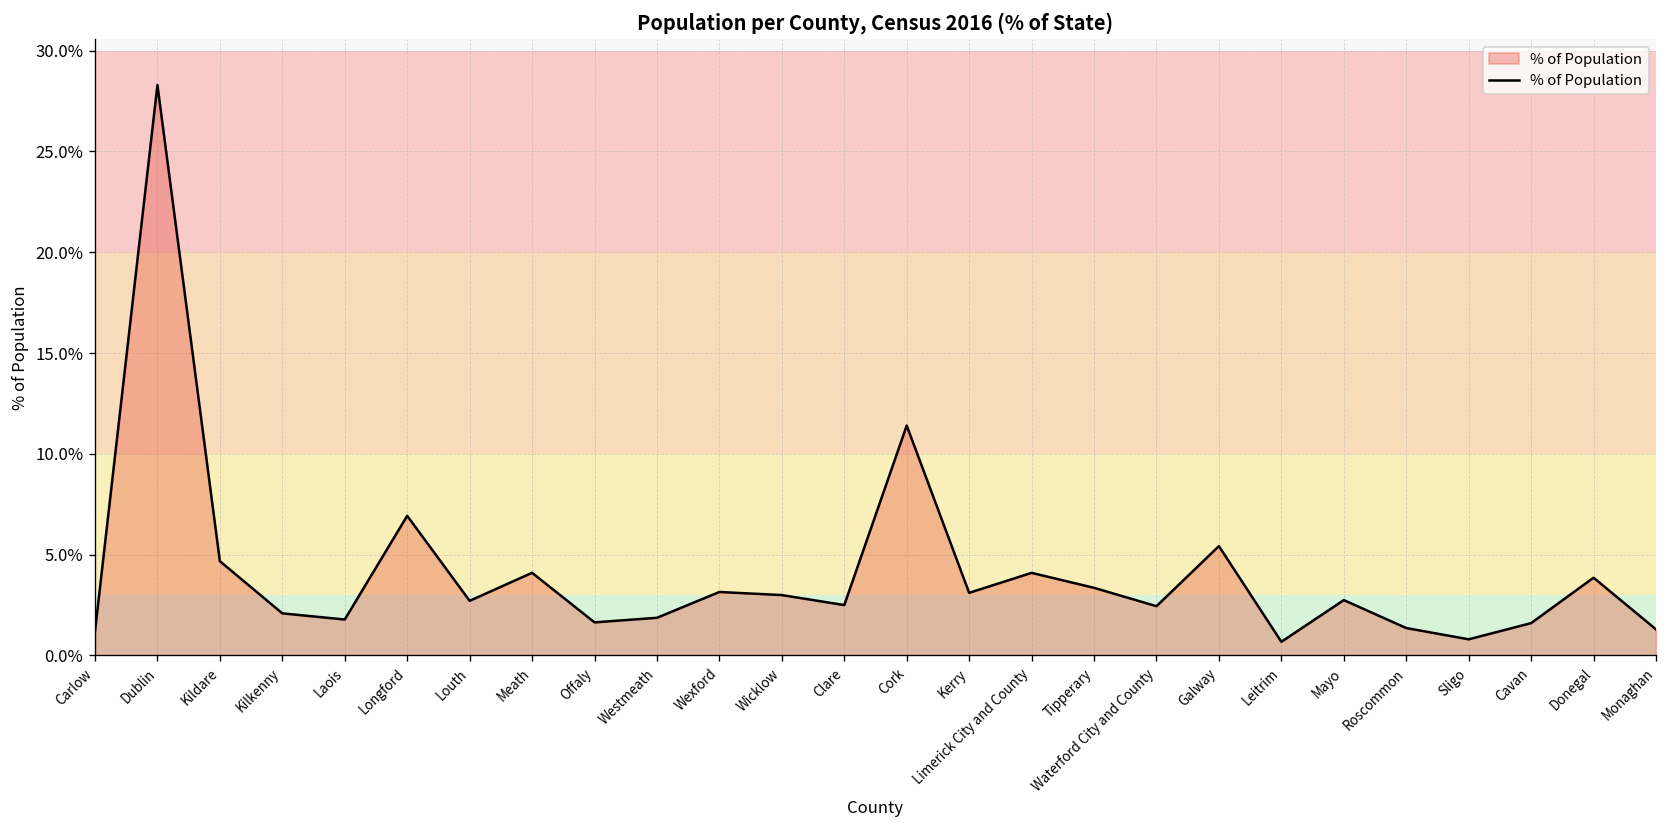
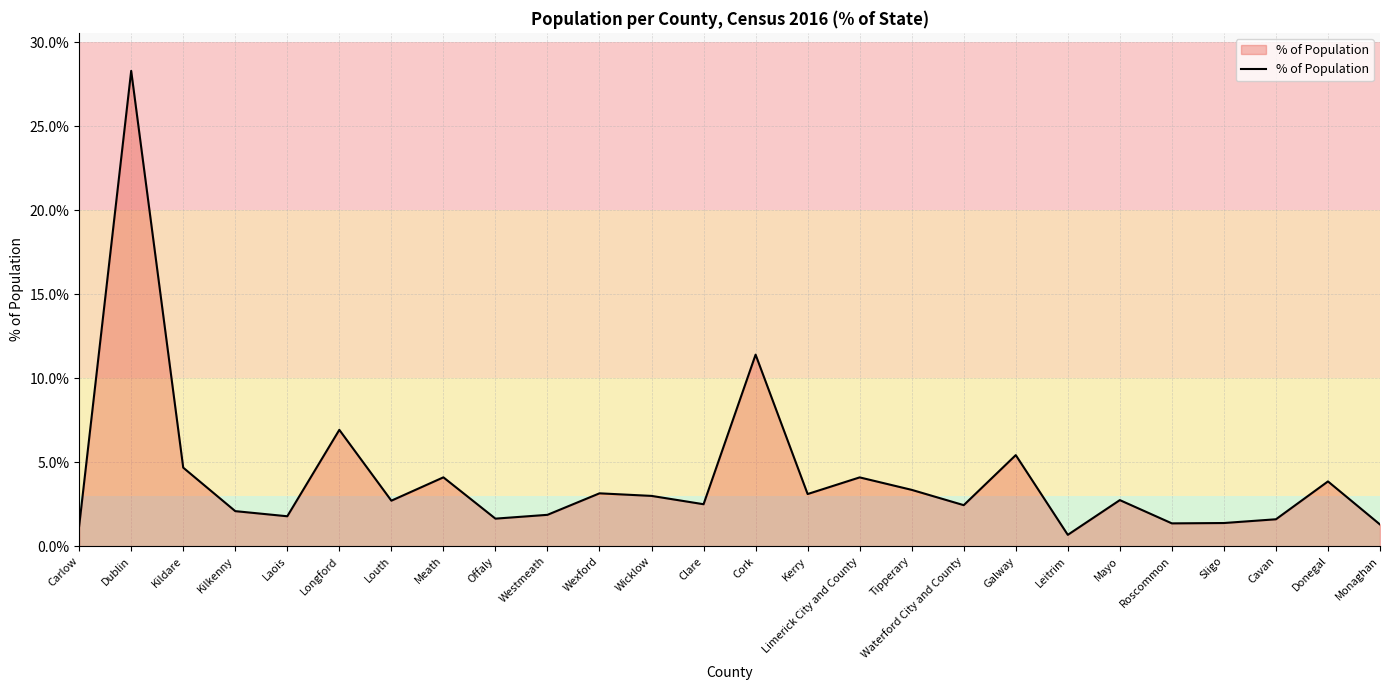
  {
    "Carlow": "1.2%",
    "Dublin": "28.3%",
    "Kildare": "4.7%",
    "Kilkenny": "2.1%",
    "Laois": "1.8%",
    "Longford": "6.9%",
    "Louth": "2.7%",
    "Meath": "4.1%",
    "Offaly": "1.6%",
    "Westmeath": "1.9%",
    "Wexford": "3.1%",
    "Wicklow": "3.0%",
    "Clare": "2.5%",
    "Cork": "11.4%",
    "Kerry": "3.1%",
    "Limerick City and County": "4.1%",
    "Tipperary": "3.4%",
    "Waterford City and County": "2.4%",
    "Galway": "5.4%",
    "Leitrim": "0.7%",
    "Mayo": "2.7%",
    "Roscommon": "1.4%",
-   "Sligo": "0.8%",
+   "Sligo": "1.4%",
    "Cavan": "1.6%",
    "Donegal": "3.9%",
    "Monaghan": "1.3%"
  }
